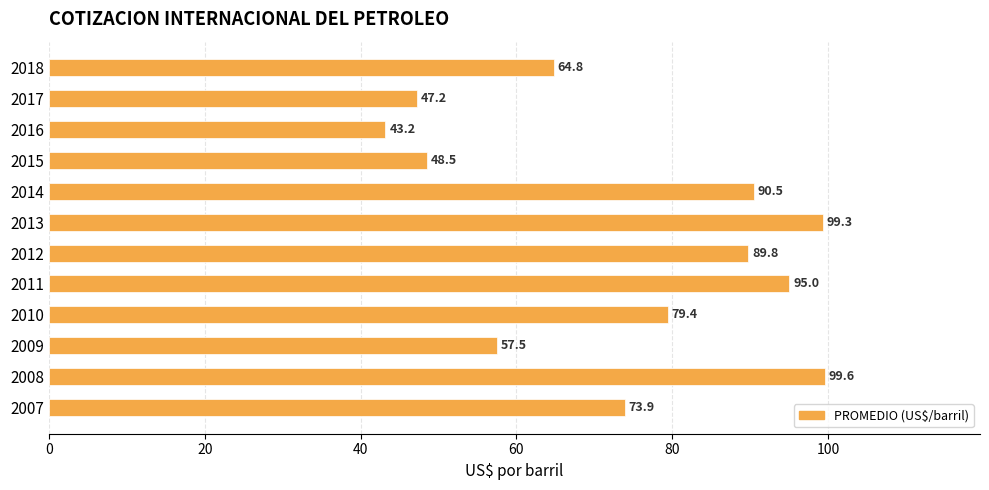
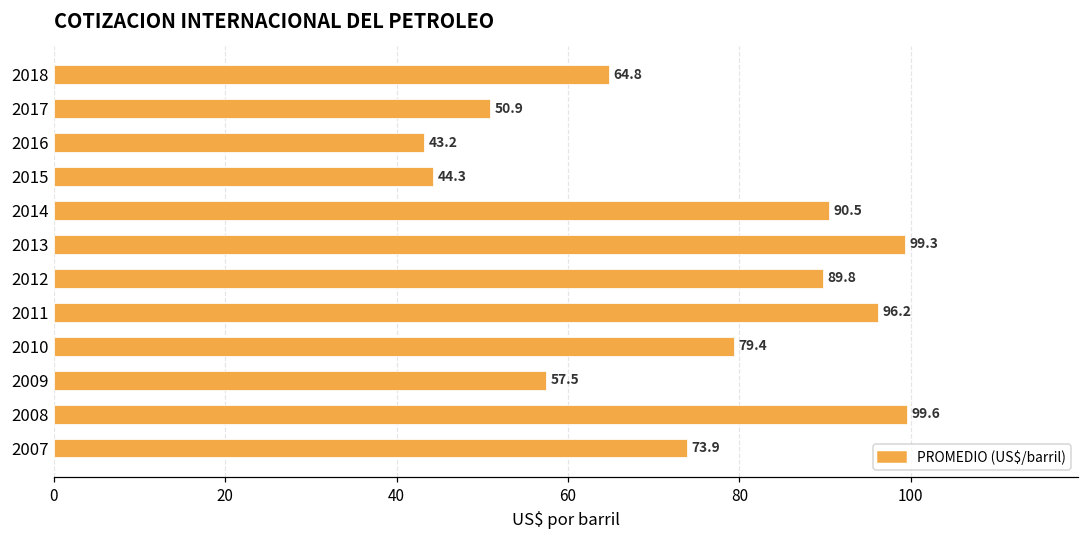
  {
    "2018": 64.8,
-   "2017": 47.2,
+   "2017": 50.9,
    "2016": 43.2,
-   "2015": 48.5,
+   "2015": 44.3,
    "2014": 90.5,
    "2013": 99.3,
    "2012": 89.8,
-   "2011": 95.0,
+   "2011": 96.2,
    "2010": 79.4,
    "2009": 57.5,
    "2008": 99.6,
    "2007": 73.9
  }
